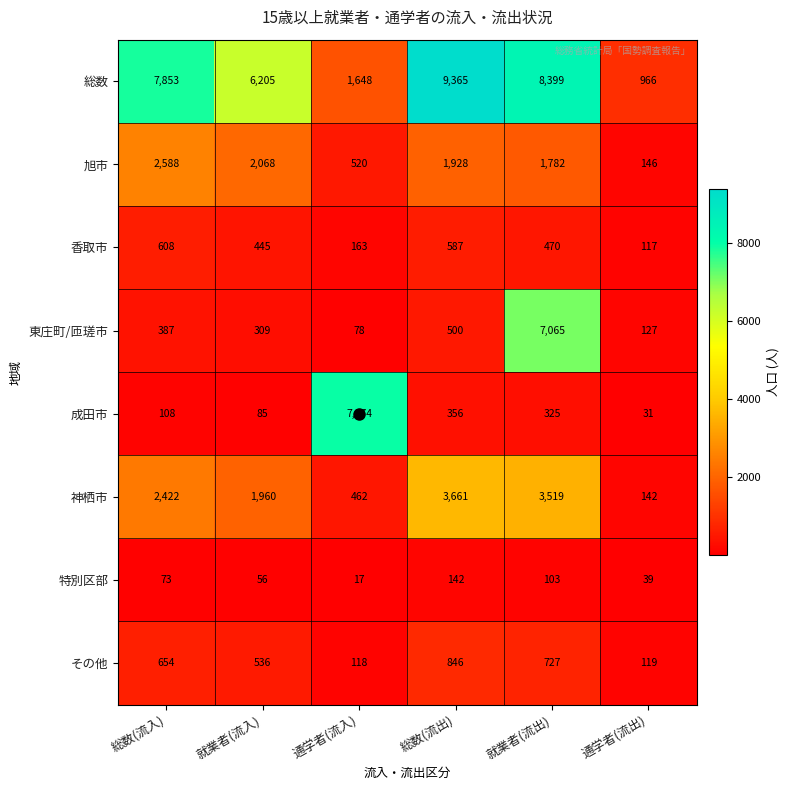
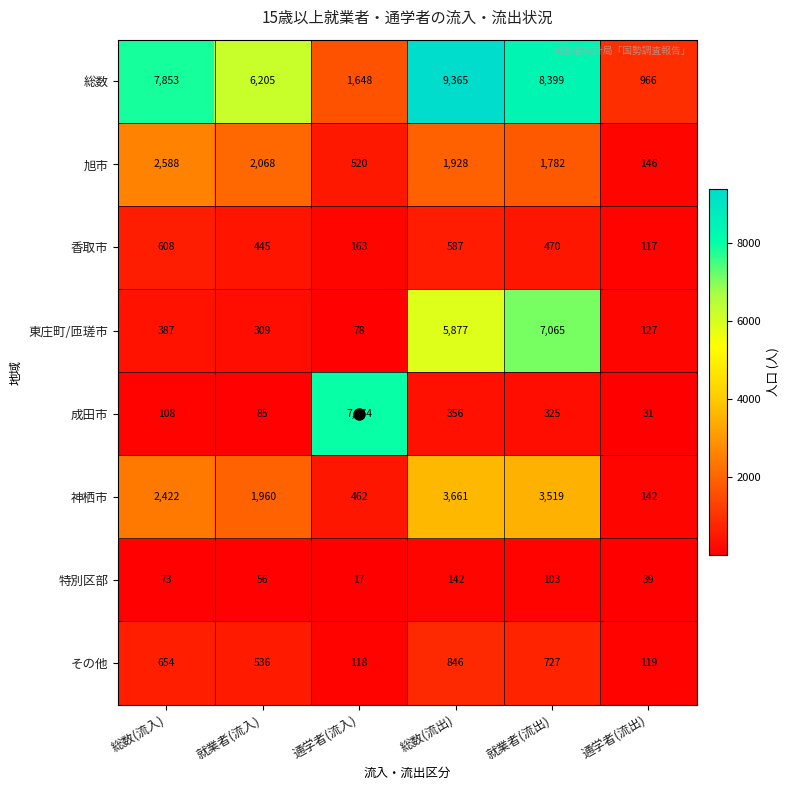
  {
    "総数": {
      "総数(流入)": "7,853",
      "就業者(流入)": "6,205",
      "通学者(流入)": "1,648",
      "総数(流出)": "9,365",
      "就業者(流出)": "8,399"
    },
    "旭市": {
      "総数(流入)": "2,588",
      "就業者(流入)": "2,068",
      "通学者(流入)": "520",
      "総数(流出)": "1,928",
      "就業者(流出)": "1,782",
      "通学者(流出)": "146"
    },
    "香取市": {
      "総数(流入)": "608",
      "就業者(流入)": "445",
      "通学者(流入)": "163",
      "総数(流出)": "587",
      "就業者(流出)": "470",
      "通学者(流出)": "117"
    },
    "東庄町/匝瑳市": {
      "総数(流入)": "387",
      "就業者(流入)": "309",
      "通学者(流入)": "78",
-     "総数(流出)": "500",
+     "総数(流出)": "5,877",
      "就業者(流出)": "7,065",
      "通学者(流出)": "127"
    },
    "成田市": {
      "総数(流入)": "108",
      "就業者(流入)": "85",
      "総数(流出)": "356",
      "就業者(流出)": "325",
      "通学者(流出)": "31"
    },
    "神栖市": {
      "総数(流入)": "2,422",
      "就業者(流入)": "1,960",
      "通学者(流入)": "462",
      "総数(流出)": "3,661",
      "就業者(流出)": "3,519",
      "通学者(流出)": "142"
    },
    "特別区部": {
      "総数(流入)": "73",
      "就業者(流入)": "56",
      "通学者(流入)": "17",
      "総数(流出)": "142",
      "就業者(流出)": "103",
      "通学者(流出)": "39"
    },
    "その他": {
      "総数(流入)": "654",
      "就業者(流入)": "536",
      "通学者(流入)": "118",
      "総数(流出)": "846",
      "就業者(流出)": "727",
      "通学者(流出)": "119"
    }
  }
